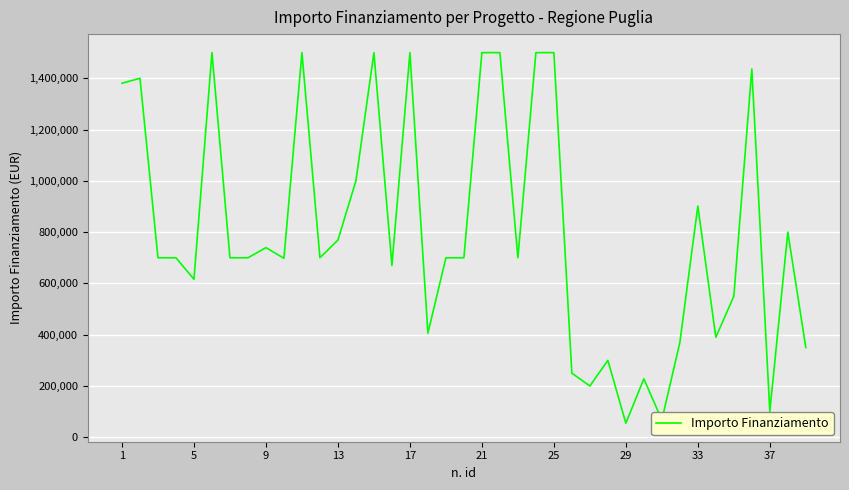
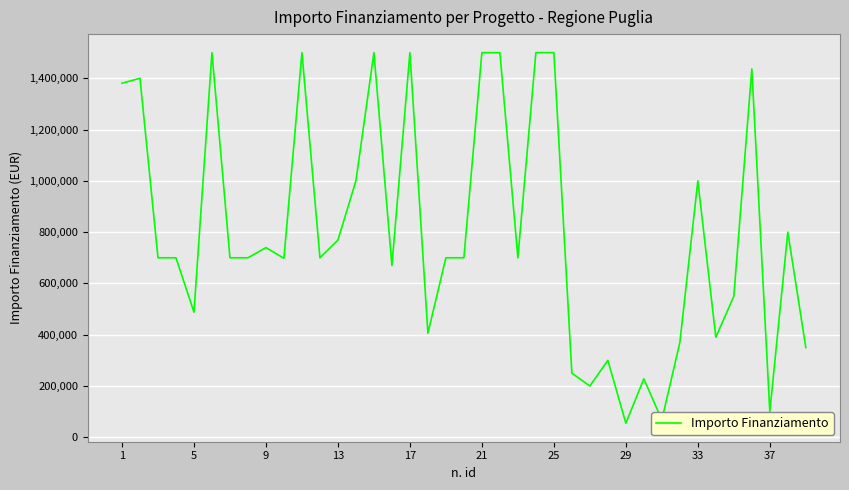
  {
    "1": "1,380,000",
-   "5": "620,000",
+   "5": "490,000",
    "9": "740,000",
    "13": "770,000",
    "17": "1,500,000",
    "21": "1,500,000",
    "25": "1,500,000",
    "29": "60,000",
-   "33": "900,000",
+   "33": "1,000,000",
    "37": "100,000"
  }
